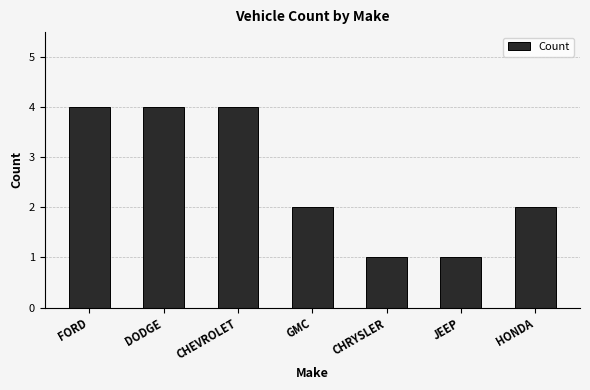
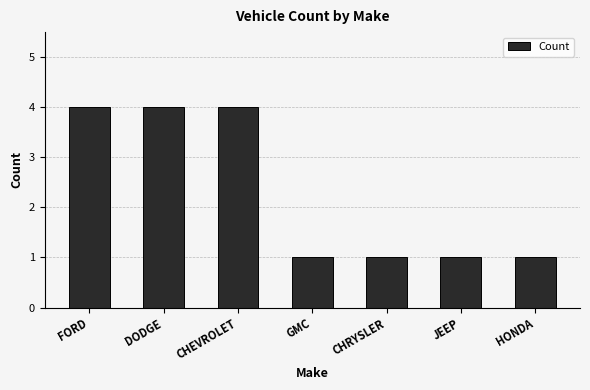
  {
    "FORD": 4,
    "DODGE": 4,
    "CHEVROLET": 4,
-   "GMC": 2,
+   "GMC": 1,
    "CHRYSLER": 1,
    "JEEP": 1,
-   "HONDA": 2
+   "HONDA": 1
  }
